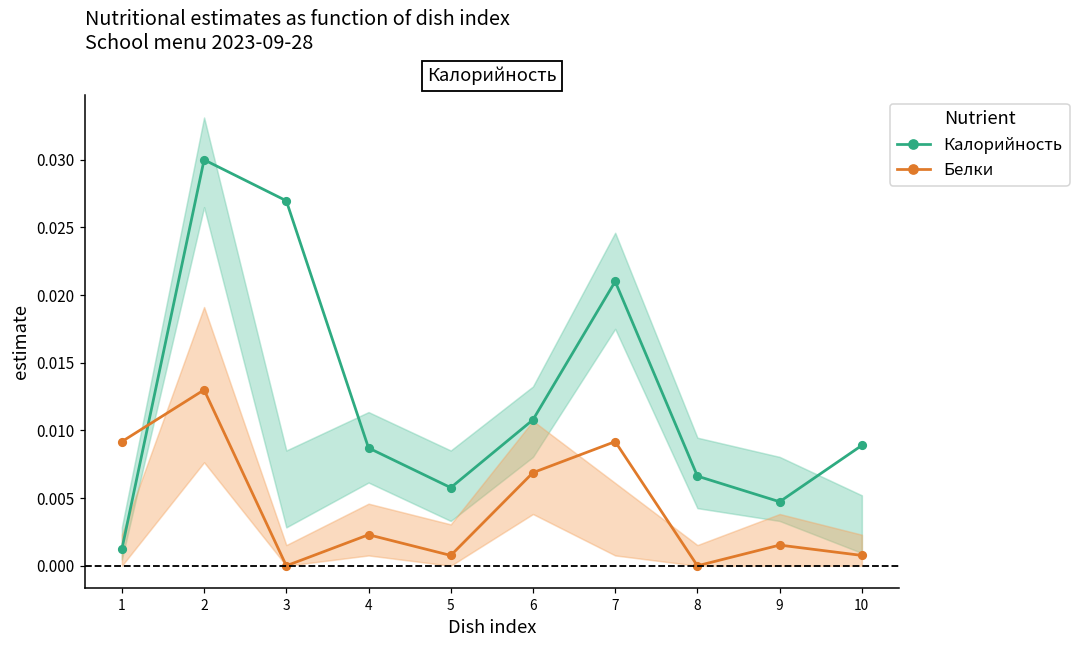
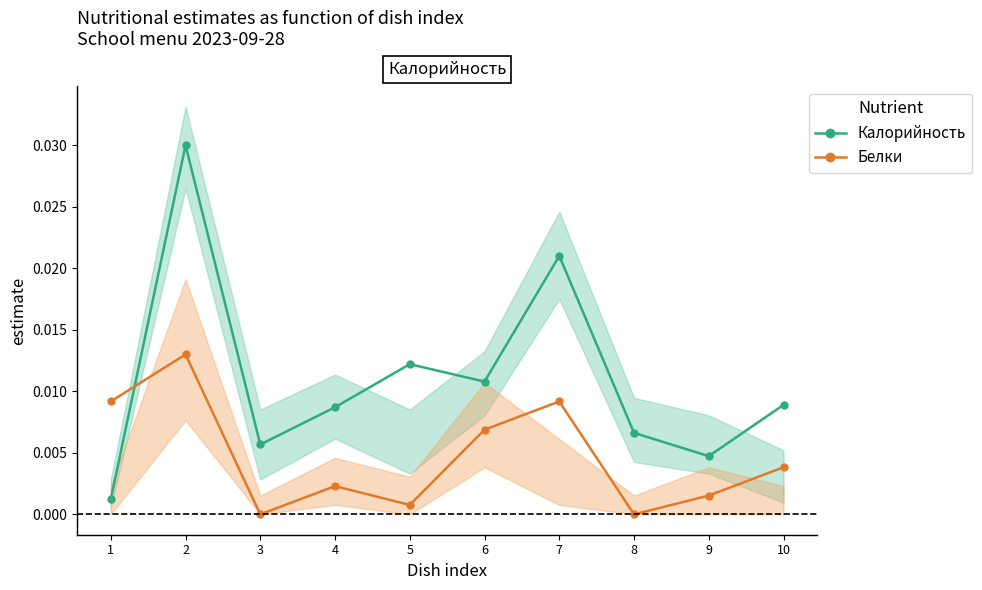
  {
    "Калорийность": {
      "1": 0.0012,
      "2": 0.0300,
-     "3": 0.0270,
+     "3": 0.0057,
      "4": 0.0087,
-     "5": 0.0058,
+     "5": 0.0122,
      "7": 0.0210,
      "8": 0.0066,
      "9": 0.0047,
      "10": 0.0089
    },
    "Белки": {
      "1": 0.0092,
      "2": 0.0130,
      "3": 0.0000,
      "4": 0.0023,
      "5": 0.0008,
      "6": 0.0069,
      "7": 0.0092,
      "8": 0.0000,
      "9": 0.0015,
-     "10": 0.0008
+     "10": 0.0038
    }
  }
